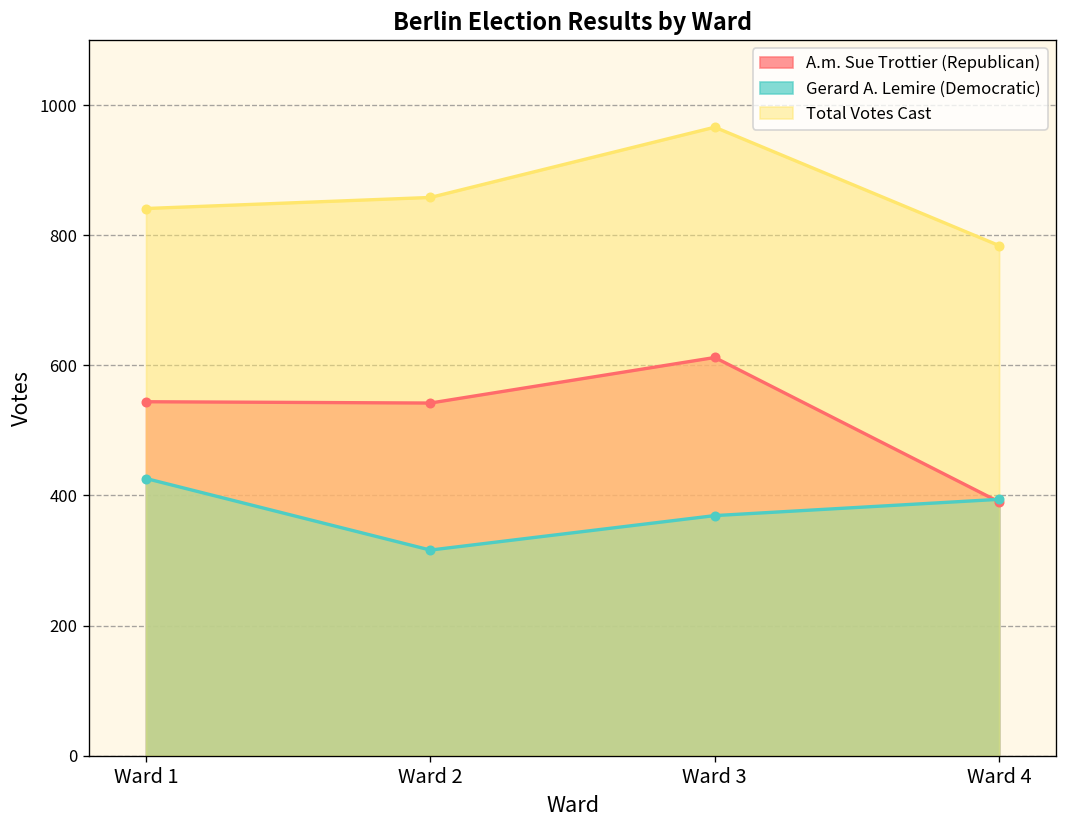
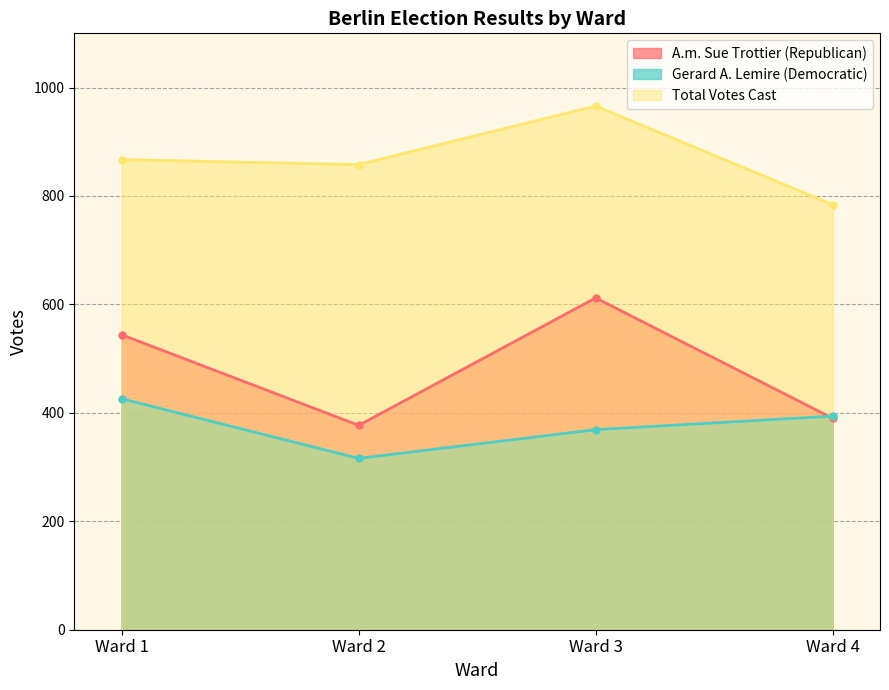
  {
    "A.m. Sue Trottier (Republican)": {
      "Ward 1": 540,
-     "Ward 2": 540,
+     "Ward 2": 380,
      "Ward 3": 610
    },
    "Gerard A. Lemire (Democratic)": {
      "Ward 1": 430,
      "Ward 2": 320,
      "Ward 3": 370
    },
    "Total Votes Cast": {
-     "Ward 1": 840,
+     "Ward 1": 870,
      "Ward 2": 860,
      "Ward 3": 970,
      "Ward 4": 780
    }
  }
